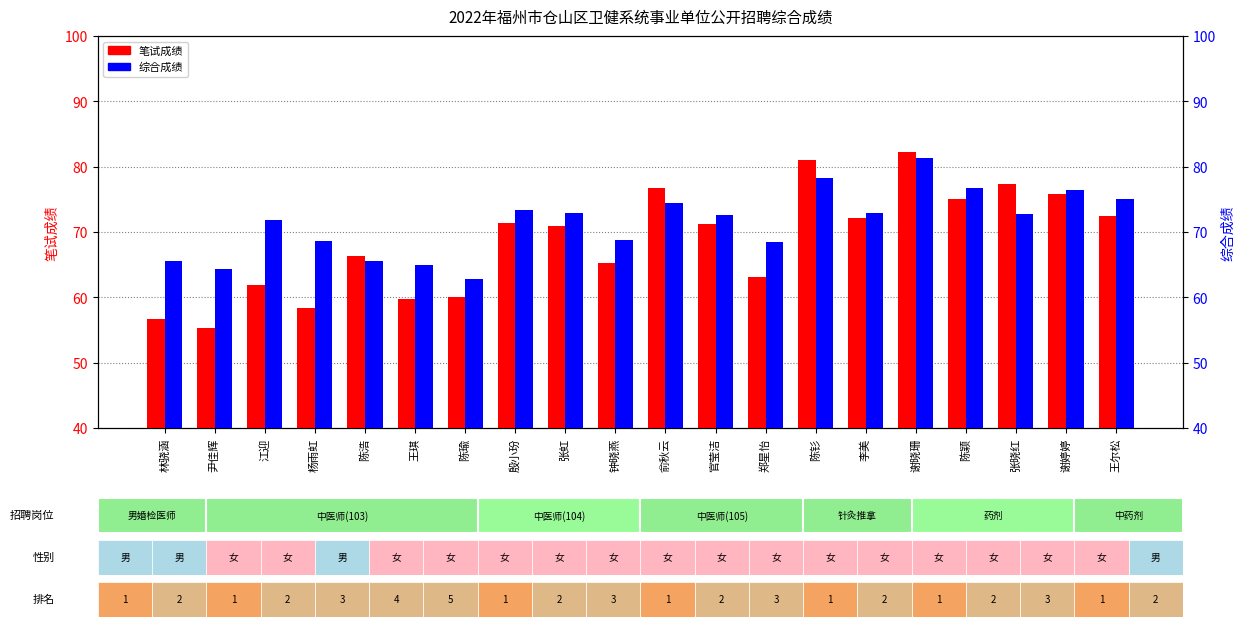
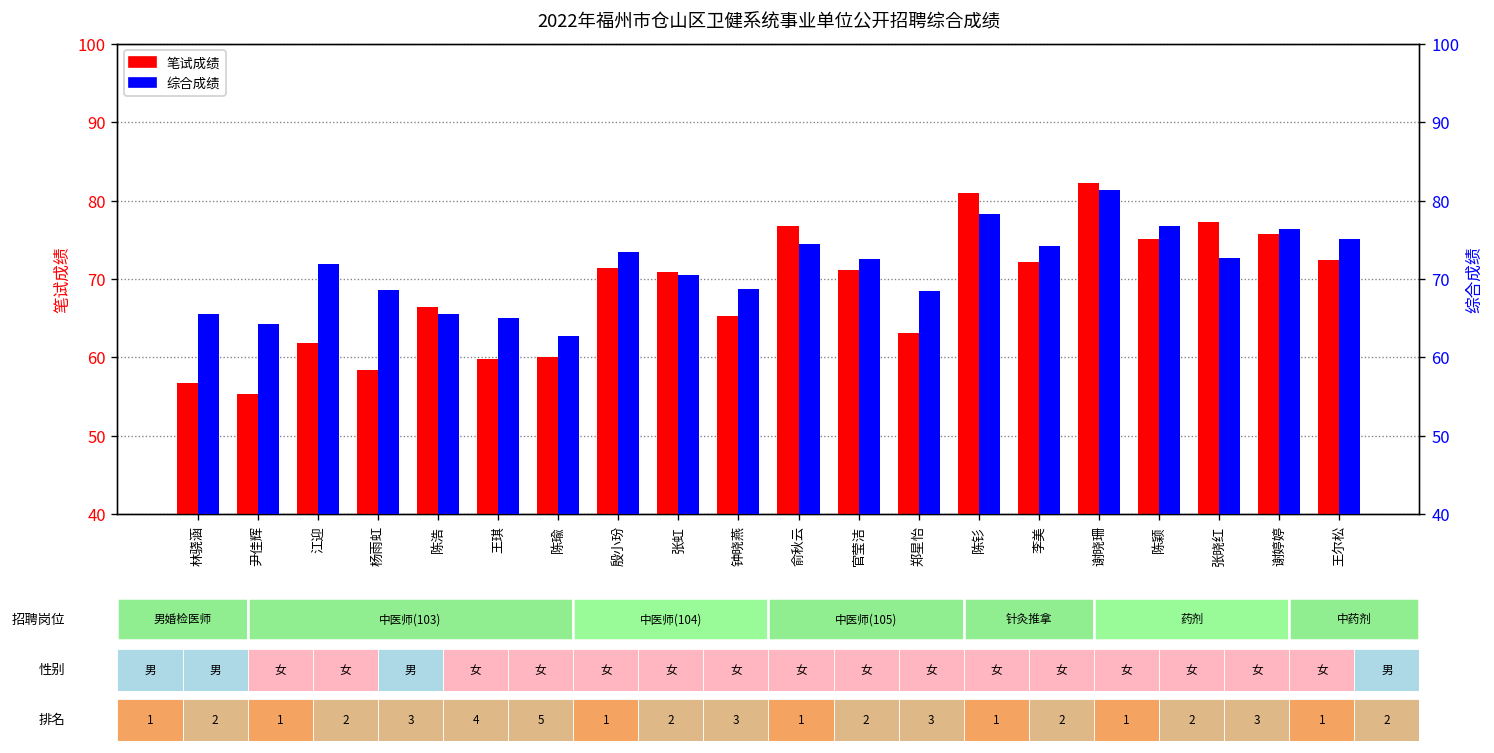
  {
    "笔试成绩": {
      "林骁涵": 57,
      "尹佳辉": 55,
      "江迎": 62,
      "杨雨虹": 58,
      "陈浩": 66,
      "王琪": 60,
      "陈瑜": 60,
      "殷小玢": 71,
      "张虹": 71,
      "钟晓燕": 65,
      "俞秋云": 77,
      "官莹洁": 71,
      "郑星怡": 63,
      "陈钐": 81,
      "李美": 72,
      "谢晓珊": 82,
      "陈颖": 75,
      "张晓红": 77,
      "谢婷婷": 76,
      "王尔松": 72
    },
    "综合成绩": {
      "林骁涵": 66,
      "尹佳辉": 64,
      "江迎": 72,
      "杨雨虹": 69,
      "陈浩": 66,
      "王琪": 65,
      "陈瑜": 63,
      "殷小玢": 73,
-     "张虹": 73,
+     "张虹": 70,
      "钟晓燕": 69,
      "俞秋云": 74,
      "官莹洁": 73,
      "郑星怡": 68,
      "陈钐": 78,
-     "李美": 73,
+     "李美": 74,
      "谢晓珊": 81,
      "陈颖": 77,
      "张晓红": 73,
      "谢婷婷": 76,
      "王尔松": 75
    }
  }
